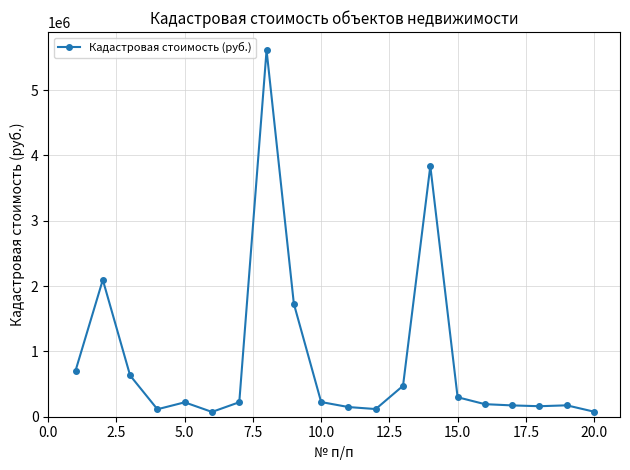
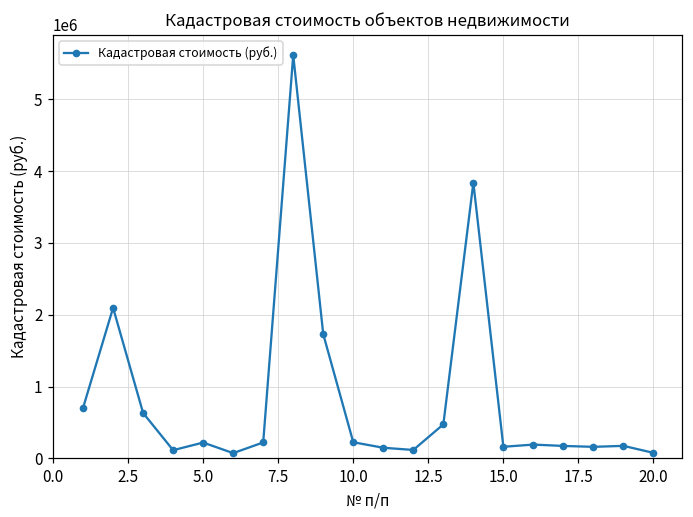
  {
    "5.0": 200000,
    "10.0": 200000,
-   "15.0": 300000,
+   "15.0": 200000,
    "20.0": 100000
  }
